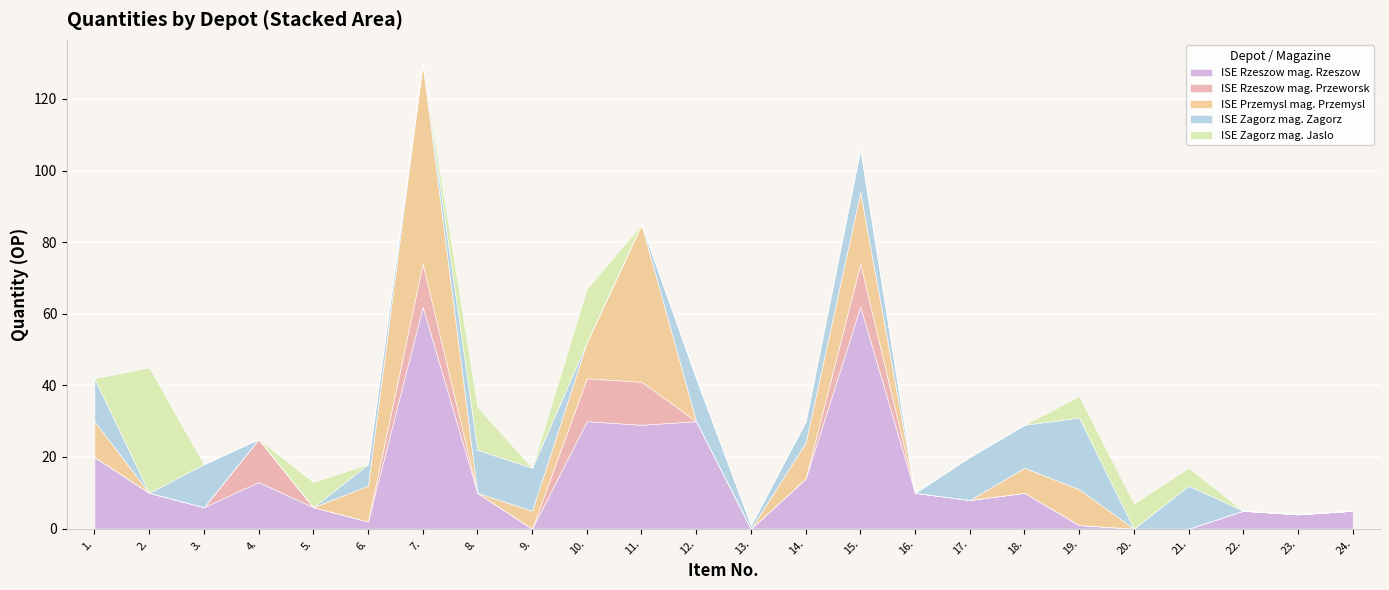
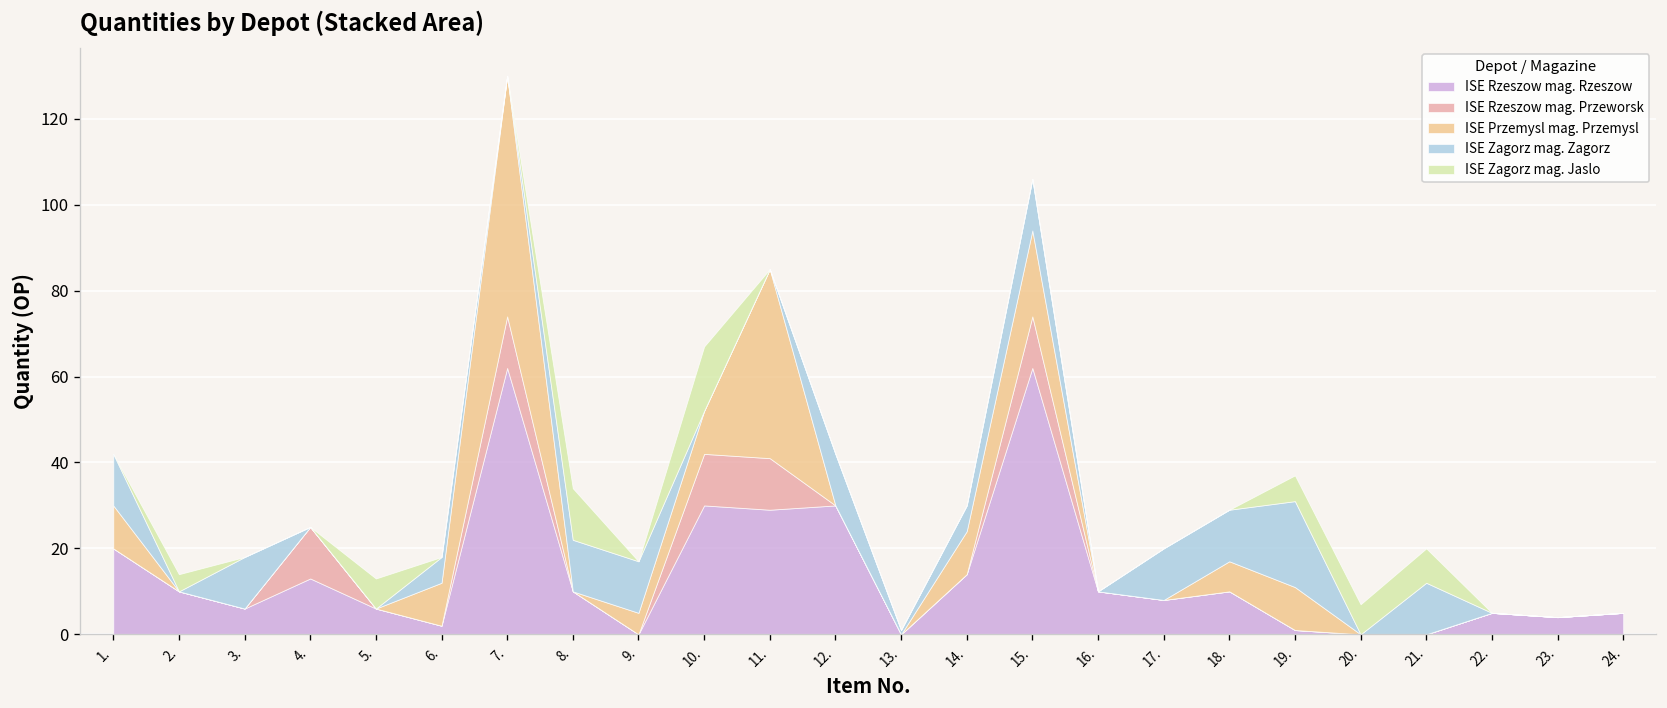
  {
    "ISE Zagorz mag. Jaslo": {
-     "2.": 35,
+     "2.": 4,
      "5.": 7,
      "8.": 12,
      "10.": 15,
      "19.": 6,
      "20.": 7,
-     "21.": 5
+     "21.": 8
    }
  }
